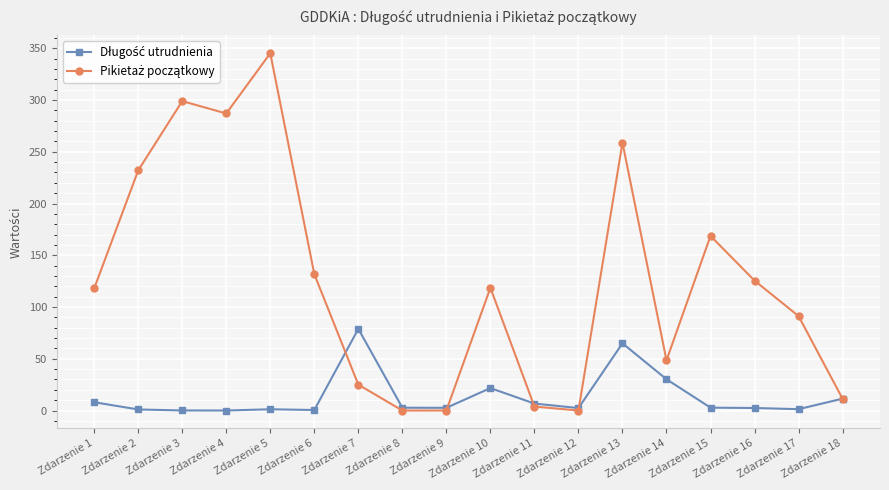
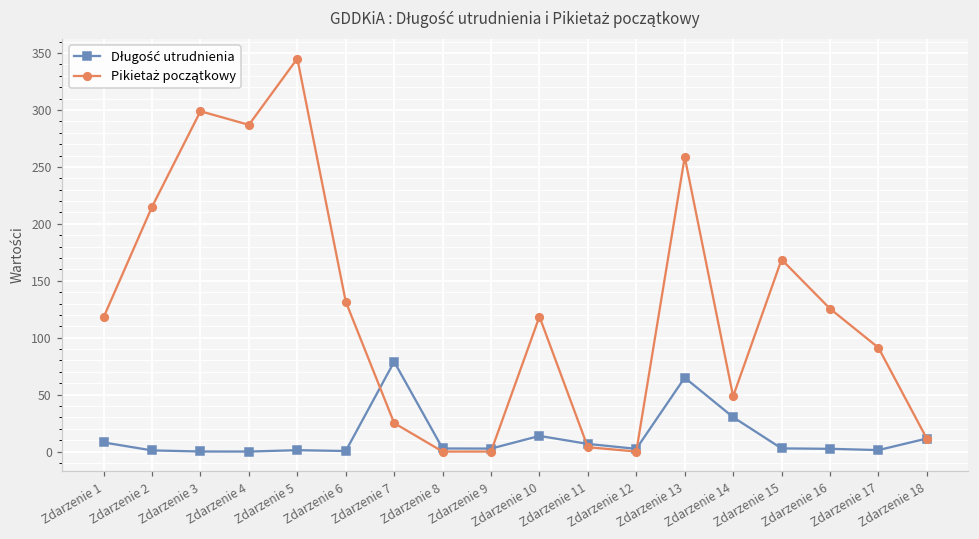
  {
    "Długość utrudnienia": {
      "Zdarzenie 1": 8,
      "Zdarzenie 2": 1,
      "Zdarzenie 3": 0,
      "Zdarzenie 4": 0,
      "Zdarzenie 5": 1,
      "Zdarzenie 6": 0,
      "Zdarzenie 7": 79,
      "Zdarzenie 8": 3,
      "Zdarzenie 9": 3,
-     "Zdarzenie 10": 22,
+     "Zdarzenie 10": 14,
      "Zdarzenie 11": 7,
      "Zdarzenie 13": 65,
      "Zdarzenie 14": 30,
      "Zdarzenie 15": 3,
      "Zdarzenie 16": 2,
      "Zdarzenie 17": 1
    },
    "Pikietaż początkowy": {
      "Zdarzenie 1": 118,
-     "Zdarzenie 2": 232,
+     "Zdarzenie 2": 215,
      "Zdarzenie 3": 299,
      "Zdarzenie 4": 287,
      "Zdarzenie 5": 345,
      "Zdarzenie 6": 132,
      "Zdarzenie 7": 25,
      "Zdarzenie 8": 0,
      "Zdarzenie 9": 0,
      "Zdarzenie 10": 119,
      "Zdarzenie 11": 4,
      "Zdarzenie 13": 259,
      "Zdarzenie 14": 49,
      "Zdarzenie 15": 169,
      "Zdarzenie 16": 126,
      "Zdarzenie 17": 91
    }
  }
